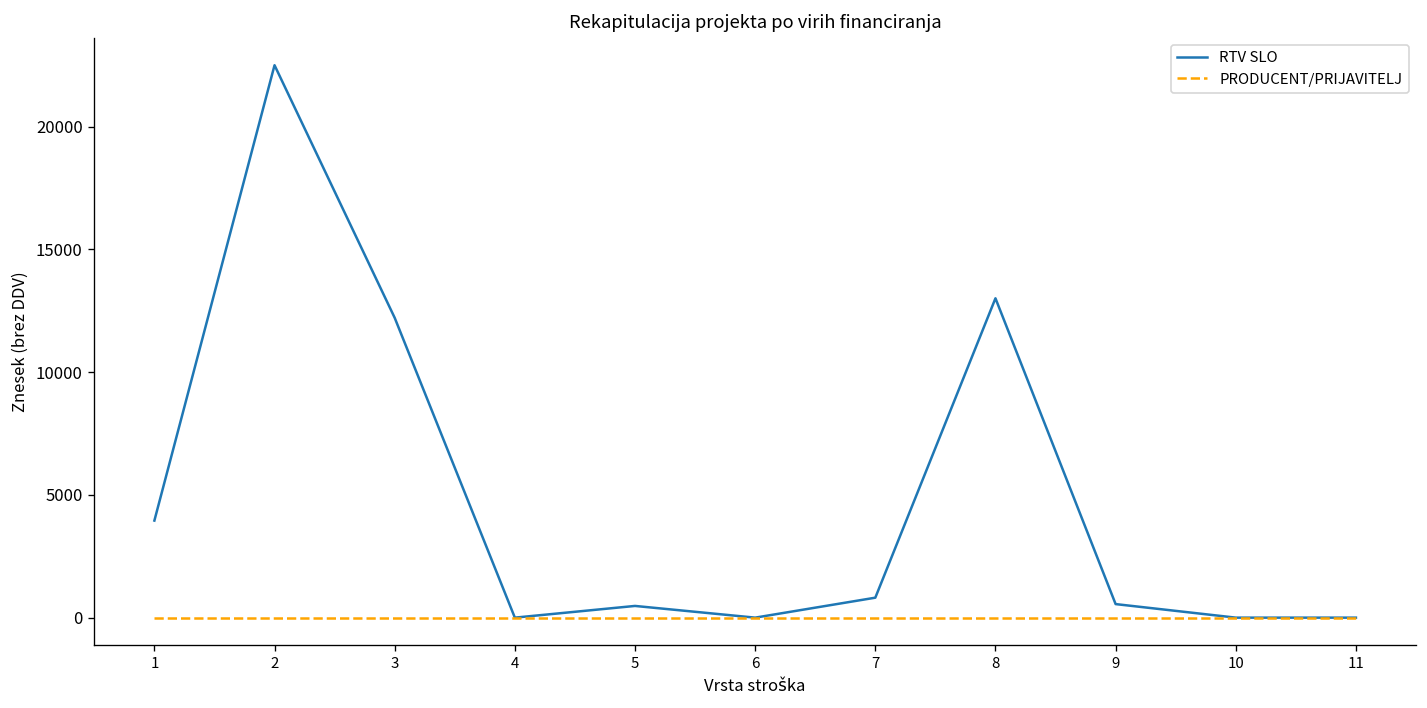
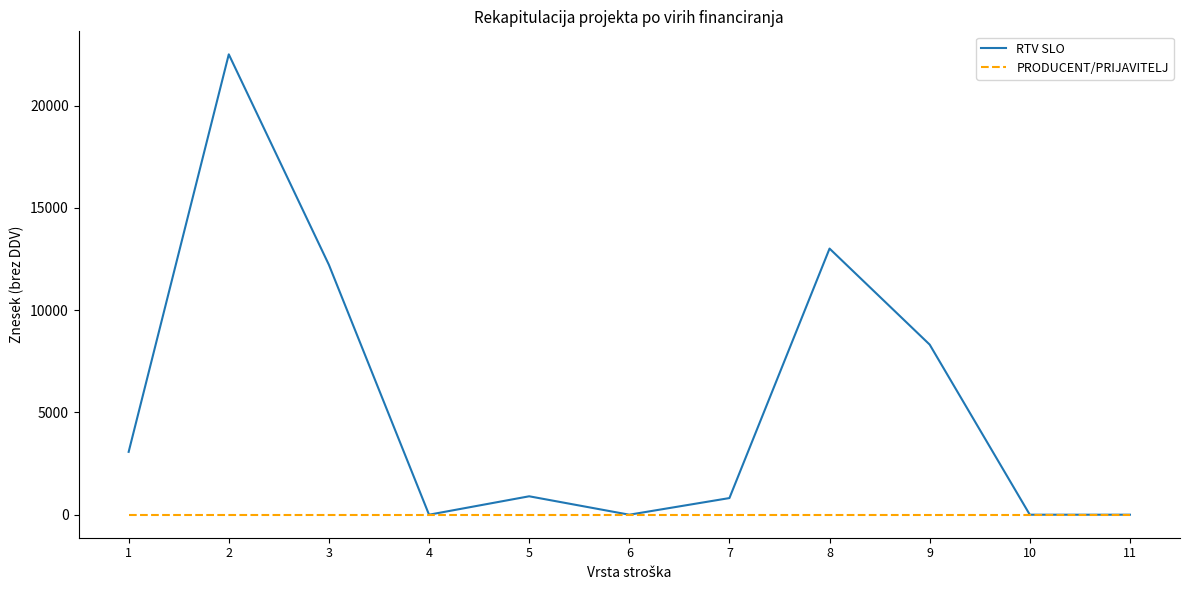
  {
    "RTV SLO": {
-     "1": 4000,
+     "1": 3100,
      "2": 22500,
      "3": 12200,
-     "5": 500,
+     "5": 900,
      "7": 800,
      "8": 13000,
-     "9": 600
+     "9": 8300
    },
    "PRODUCENT/PRIJAVITELJ": {
      "1": 0,
      "2": 0,
      "3": 0,
      "5": 0,
      "7": 0,
      "8": 0,
      "9": 0
    }
  }
